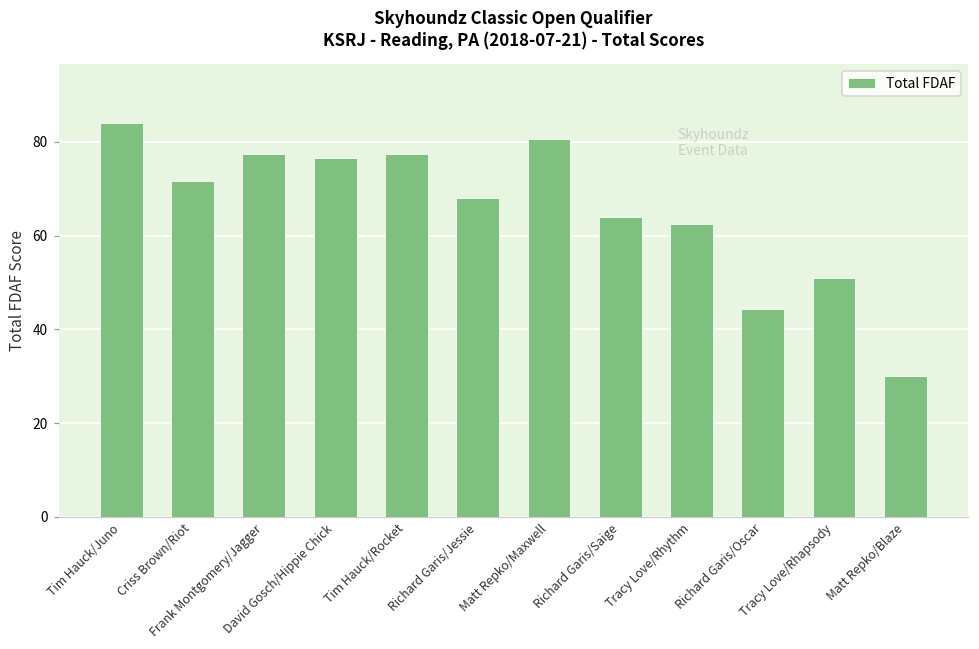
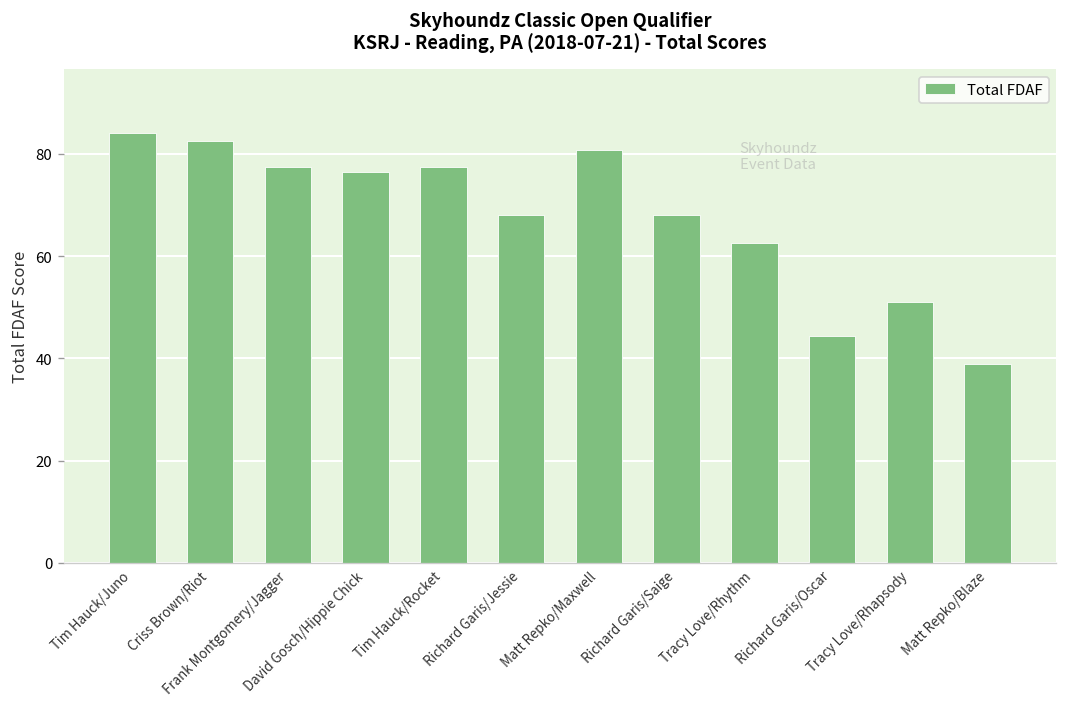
  {
    "Tim Hauck/Juno": 84,
-   "Criss Brown/Riot": 72,
+   "Criss Brown/Riot": 83,
    "Frank Montgomery/Jagger": 77,
    "David Gosch/Hippie Chick": 77,
    "Tim Hauck/Rocket": 78,
    "Richard Garis/Jessie": 68,
    "Matt Repko/Maxwell": 81,
-   "Richard Garis/Saige": 64,
+   "Richard Garis/Saige": 68,
    "Tracy Love/Rhythm": 63,
    "Richard Garis/Oscar": 44,
    "Tracy Love/Rhapsody": 51,
-   "Matt Repko/Blaze": 30
+   "Matt Repko/Blaze": 39
  }
